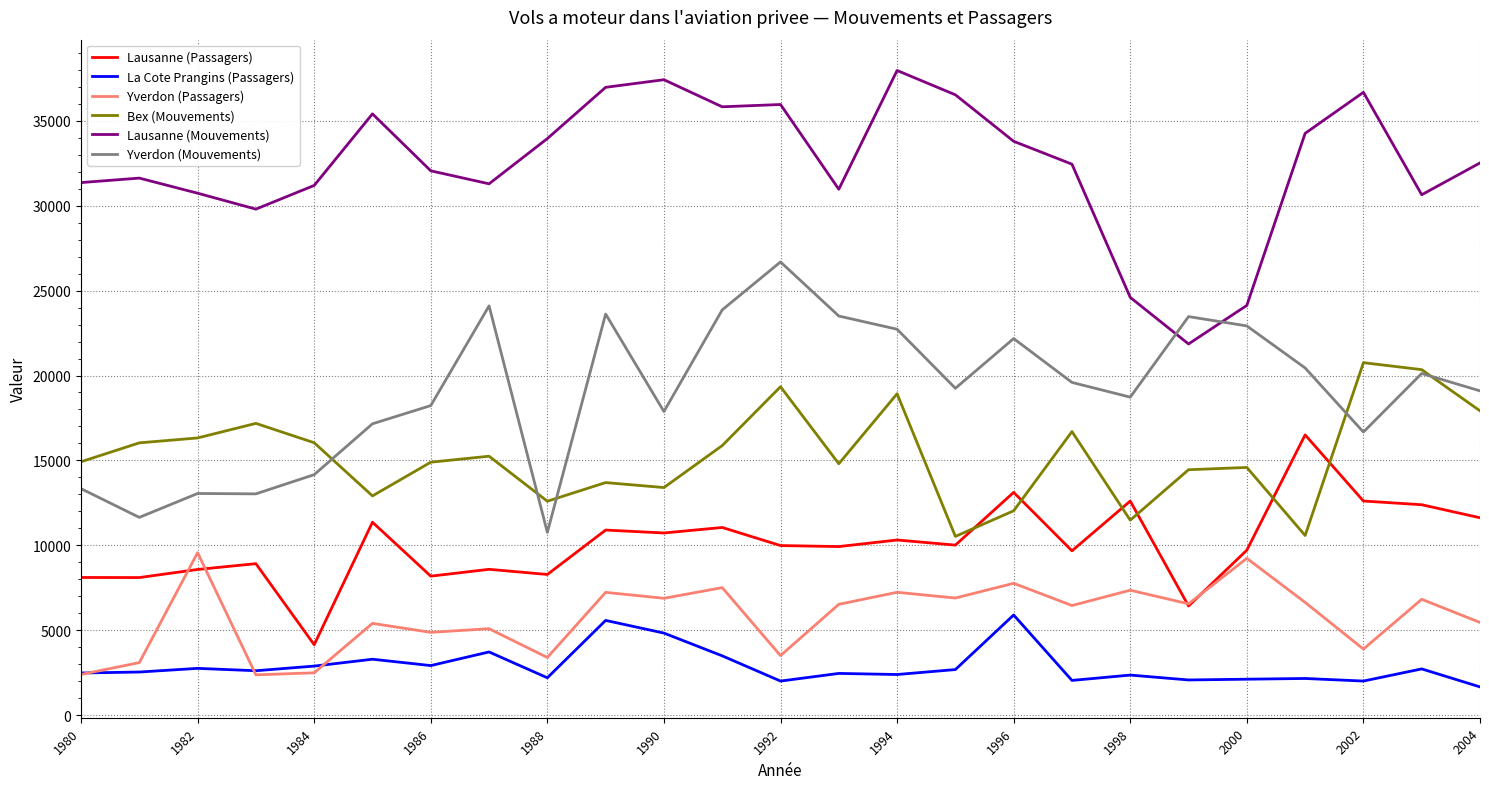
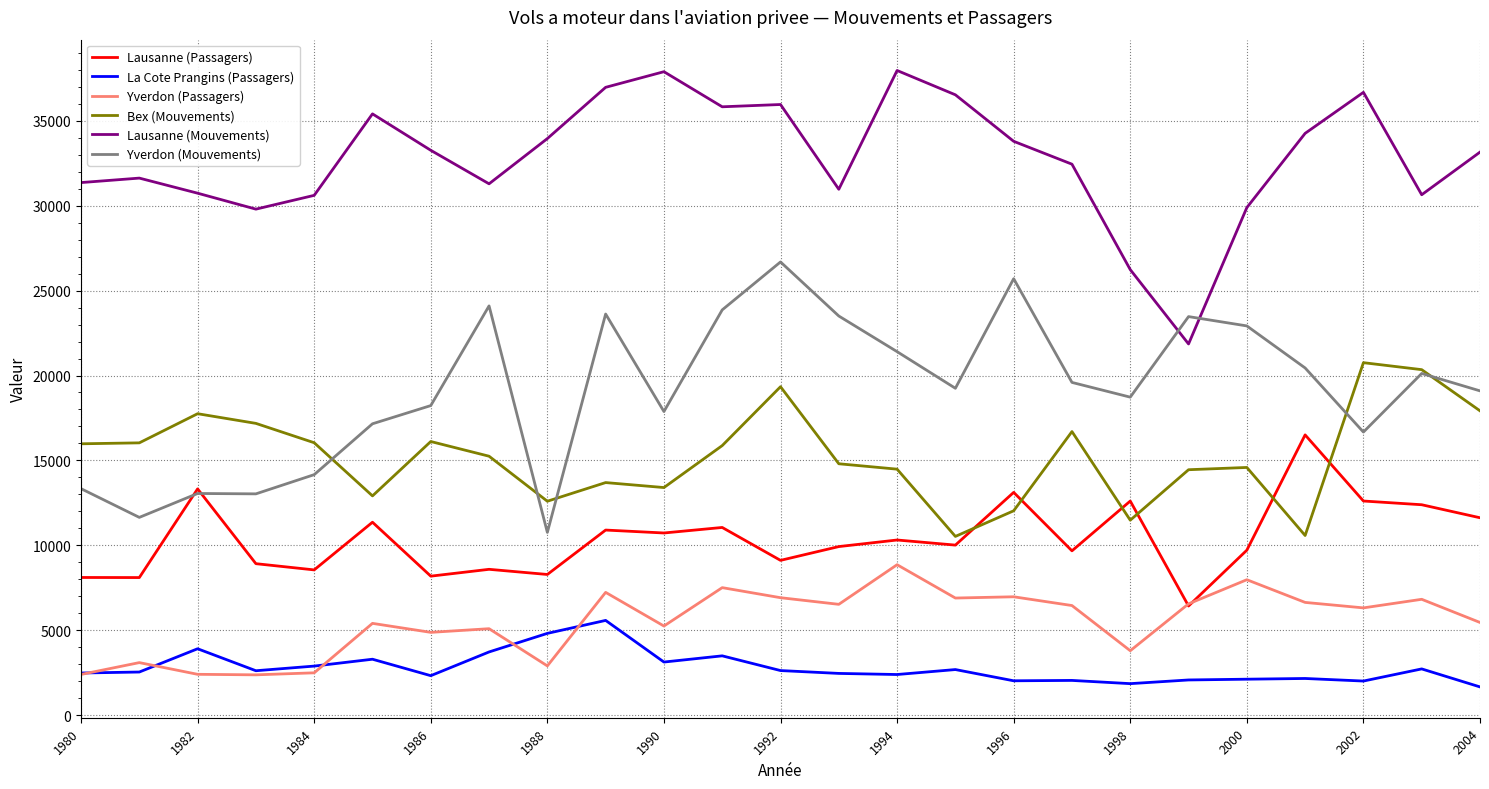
  {
    "Lausanne (Passagers)": {
      "1980": 8100,
-     "1982": 8600,
-     "1984": 4200,
+     "1982": 13300,
+     "1984": 8600,
      "1986": 8200,
      "1988": 8300,
      "1990": 10700,
-     "1992": 10000,
+     "1992": 9100,
      "1994": 10300,
      "1996": 13100,
      "1998": 12600,
      "2000": 9700,
      "2002": 12600,
      "2004": 11600
    },
    "La Cote Prangins (Passagers)": {
-     "1982": 2800,
+     "1982": 3900,
      "1984": 2900,
-     "1986": 2900,
-     "1988": 2200,
-     "1990": 4800,
-     "1992": 2000,
+     "1986": 2300,
+     "1988": 4800,
+     "1990": 3100,
+     "1992": 2600,
      "1994": 2400,
-     "1996": 5900,
-     "1998": 2400,
+     "1996": 2000,
+     "1998": 1900,
      "2000": 2100,
      "2002": 2000,
      "2004": 1700
    },
    "Yverdon (Passagers)": {
-     "1982": 9600,
+     "1982": 2400,
      "1984": 2500,
      "1986": 4900,
-     "1988": 3400,
-     "1990": 6900,
-     "1992": 3500,
-     "1994": 7200,
-     "1996": 7800,
-     "1998": 7400,
-     "2000": 9200,
-     "2002": 3900,
+     "1988": 2900,
+     "1990": 5300,
+     "1992": 6900,
+     "1994": 8900,
+     "1996": 7000,
+     "1998": 3800,
+     "2000": 8000,
+     "2002": 6300,
      "2004": 5500
    },
    "Bex (Mouvements)": {
-     "1980": 14900,
-     "1982": 16300,
+     "1980": 16000,
+     "1982": 17800,
      "1984": 16000,
-     "1986": 14900,
+     "1986": 16100,
      "1988": 12600,
      "1990": 13400,
      "1992": 19300,
-     "1994": 18900,
+     "1994": 14500,
      "1996": 12000,
      "1998": 11500,
      "2000": 14600,
      "2002": 20800,
      "2004": 17900
    },
    "Lausanne (Mouvements)": {
      "1980": 31400,
      "1982": 30700,
-     "1984": 31200,
-     "1986": 32000,
+     "1984": 30600,
+     "1986": 33300,
      "1988": 33900,
-     "1990": 37400,
+     "1990": 37900,
      "1992": 35900,
      "1994": 37900,
      "1996": 33800,
-     "1998": 24600,
-     "2000": 24100,
+     "1998": 26200,
+     "2000": 29900,
      "2002": 36700,
-     "2004": 32500
+     "2004": 33100
    },
    "Yverdon (Mouvements)": {
      "1980": 13300,
      "1982": 13100,
      "1984": 14200,
      "1986": 18200,
      "1988": 10800,
      "1990": 17900,
      "1992": 26700,
-     "1994": 22700,
-     "1996": 22200,
+     "1994": 21400,
+     "1996": 25700,
      "1998": 18700,
      "2000": 22900,
      "2002": 16700,
      "2004": 19100
    }
  }
